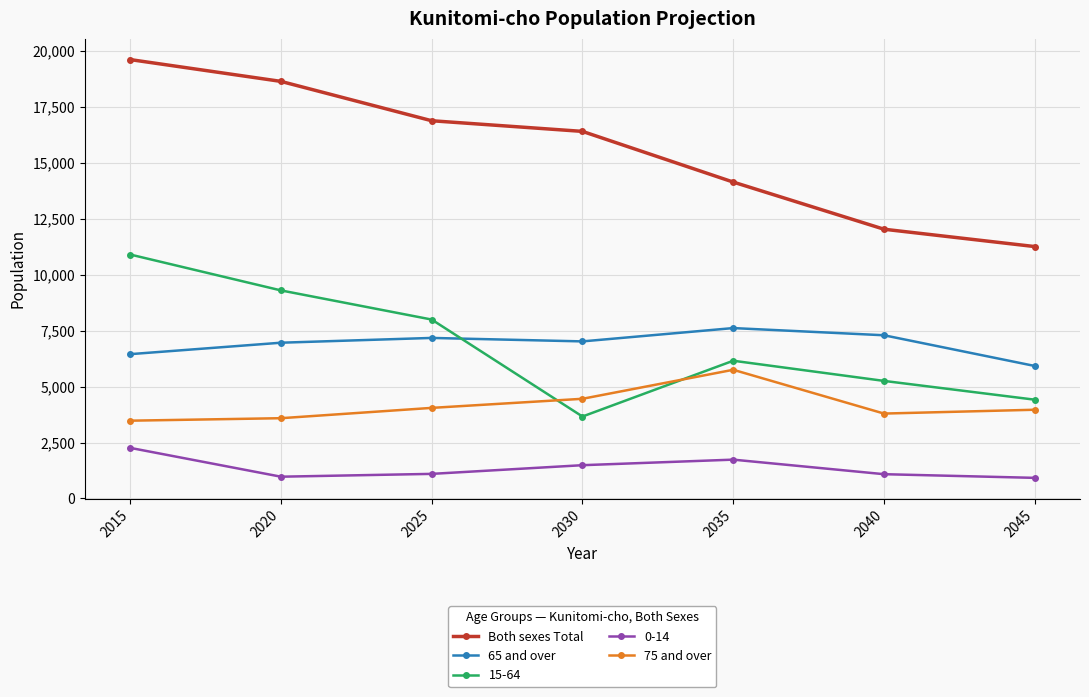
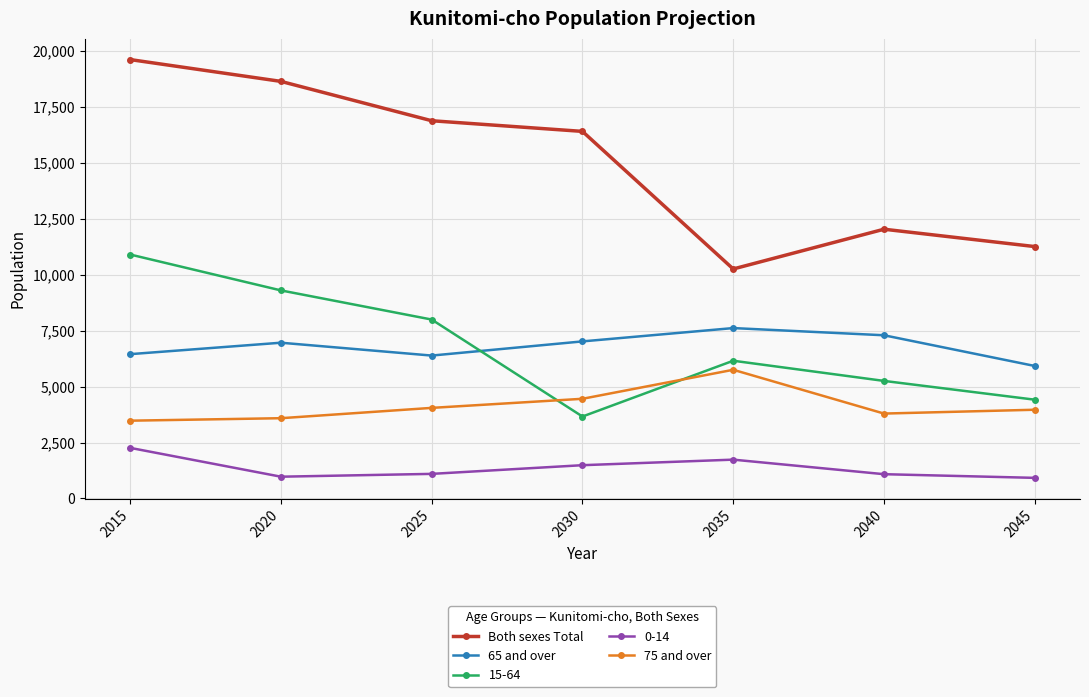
  {
    "Both sexes Total": {
      "2015": "19,600",
      "2020": "18,600",
      "2025": "16,900",
      "2030": "16,400",
-     "2035": "14,100",
+     "2035": "10,300",
      "2040": "12,000",
      "2045": "11,300"
    },
    "65 and over": {
      "2015": "6,400",
      "2020": "7,000",
-     "2025": "7,200",
+     "2025": "6,400",
      "2030": "7,000",
      "2035": "7,600",
      "2040": "7,300",
      "2045": "5,900"
    },
    "15-64": {
      "2015": "10,900",
      "2020": "9,300",
      "2025": "8,000",
      "2030": "3,700",
      "2035": "6,200",
      "2040": "5,300",
      "2045": "4,400"
    },
    "0-14": {
      "2015": "2,300",
      "2020": "1,000",
      "2025": "1,100",
      "2030": "1,500",
      "2035": "1,700",
      "2040": "1,100",
      "2045": "900"
    },
    "75 and over": {
      "2015": "3,500",
      "2020": "3,600",
      "2025": "4,000",
      "2030": "4,500",
      "2035": "5,700",
      "2040": "3,800",
      "2045": "4,000"
    }
  }
